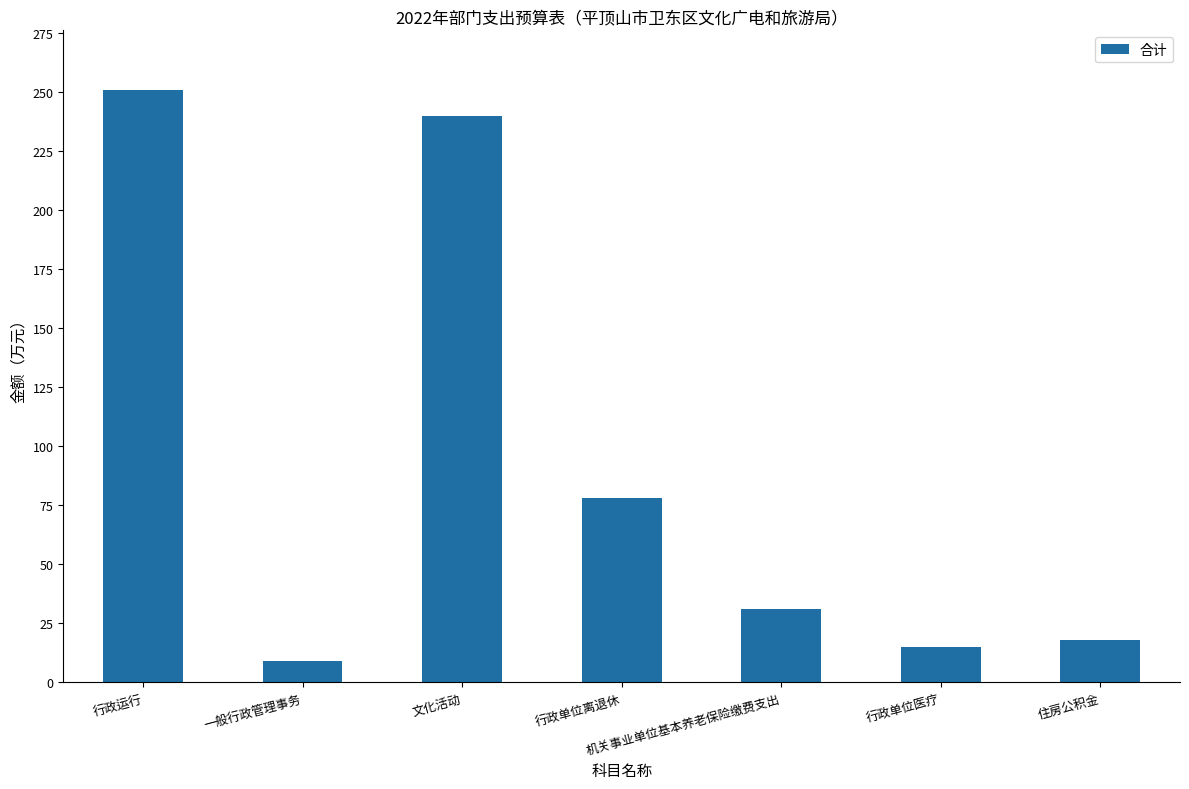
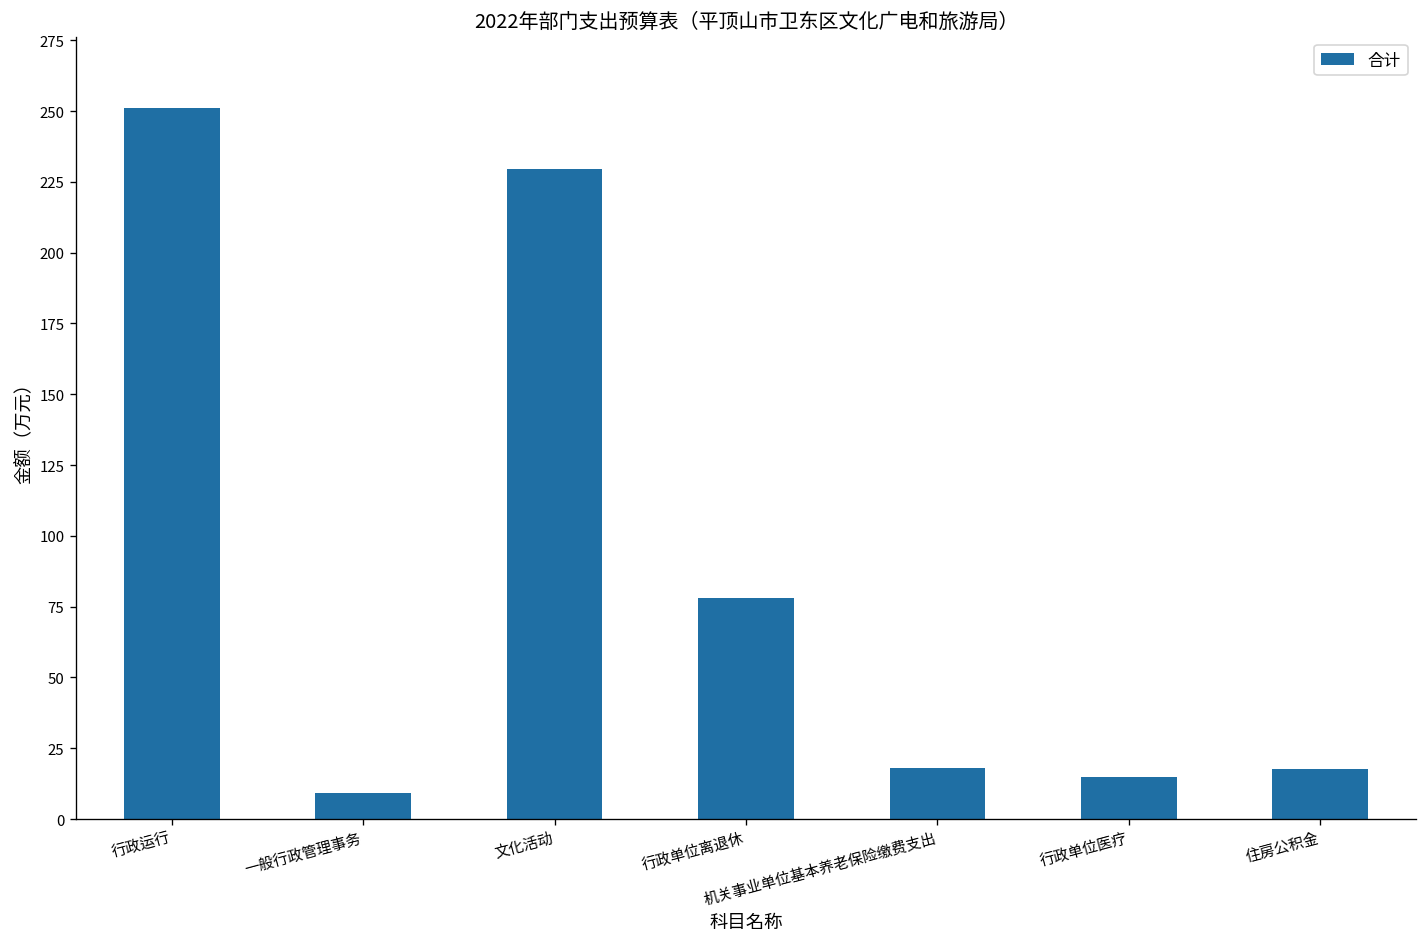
  {
    "行政运行": 251,
    "一般行政管理事务": 9,
-   "文化活动": 240,
+   "文化活动": 230,
    "行政单位离退休": 78,
-   "机关事业单位基本养老保险缴费支出": 31,
+   "机关事业单位基本养老保险缴费支出": 18,
    "行政单位医疗": 15,
    "住房公积金": 18
  }
